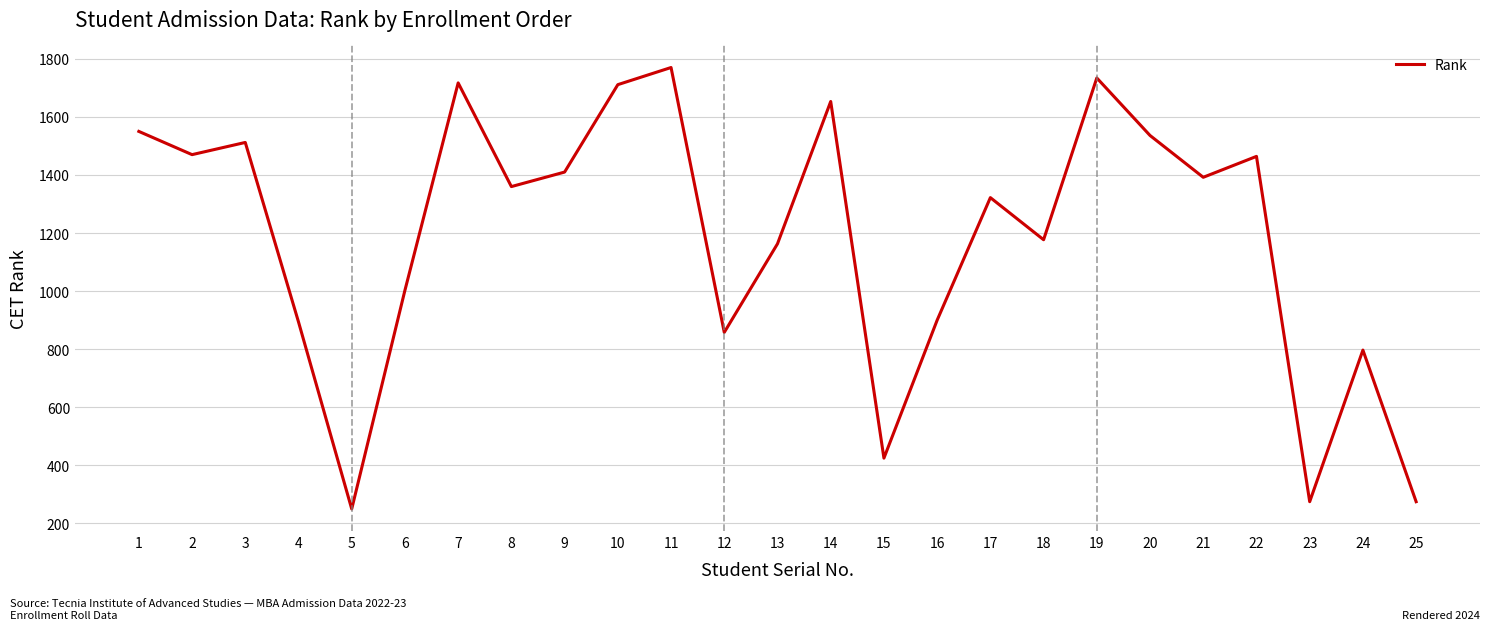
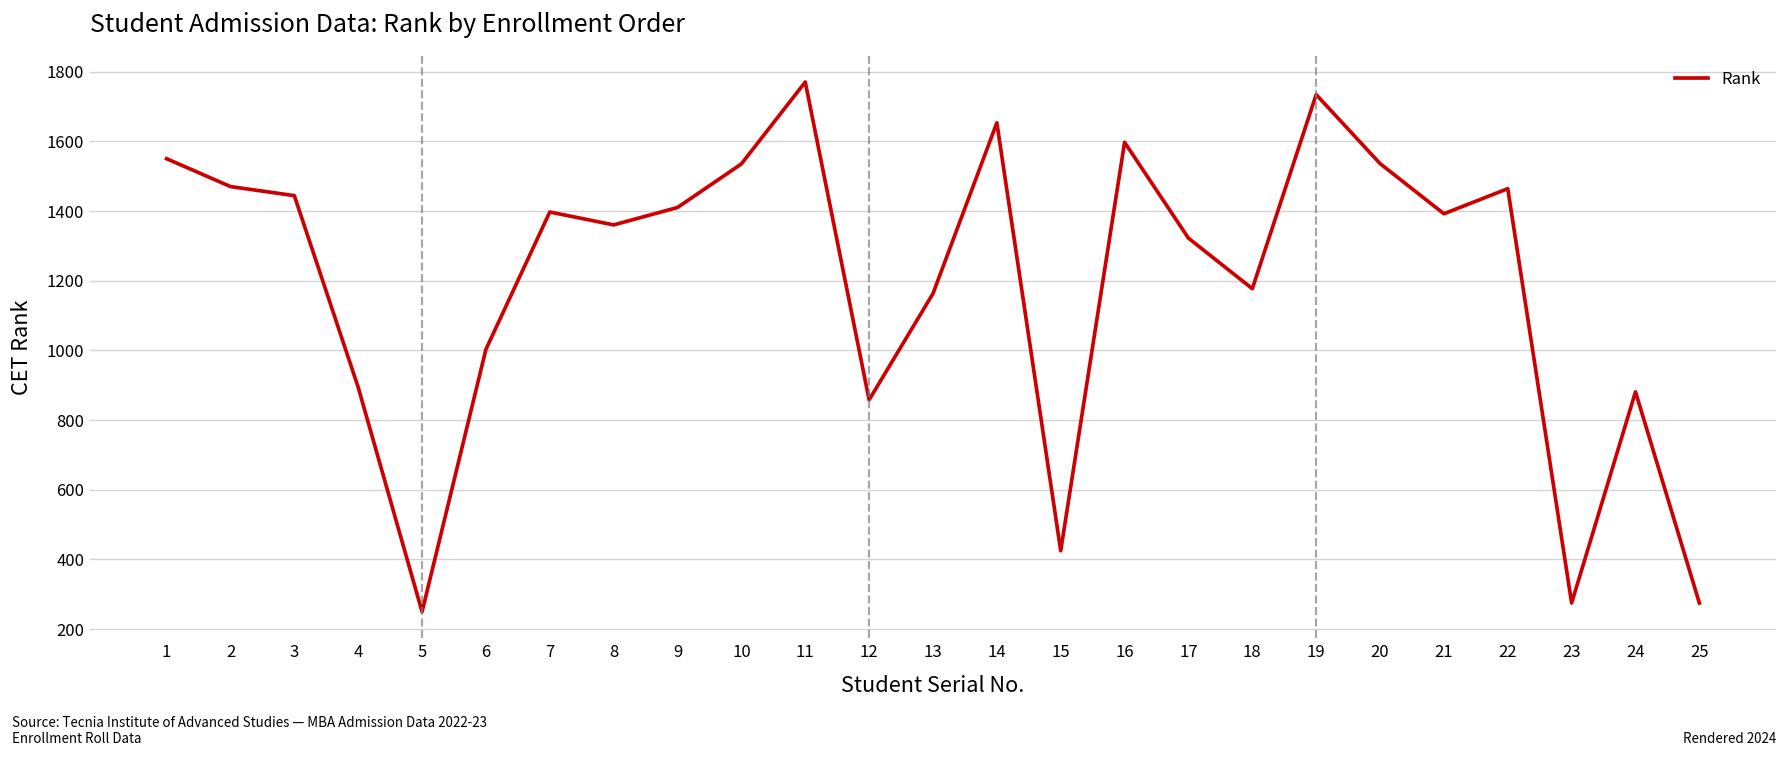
  {
    "1": 1550,
    "2": 1470,
-   "3": 1510,
+   "3": 1440,
    "4": 890,
    "5": 250,
    "6": 1000,
-   "7": 1720,
+   "7": 1400,
    "8": 1360,
    "9": 1410,
-   "10": 1710,
+   "10": 1540,
    "11": 1770,
    "12": 860,
    "13": 1160,
    "14": 1650,
    "15": 430,
-   "16": 900,
+   "16": 1600,
    "17": 1320,
    "18": 1180,
    "19": 1730,
    "20": 1540,
    "21": 1390,
    "22": 1460,
    "23": 280,
-   "24": 800,
+   "24": 880,
    "25": 280
  }
